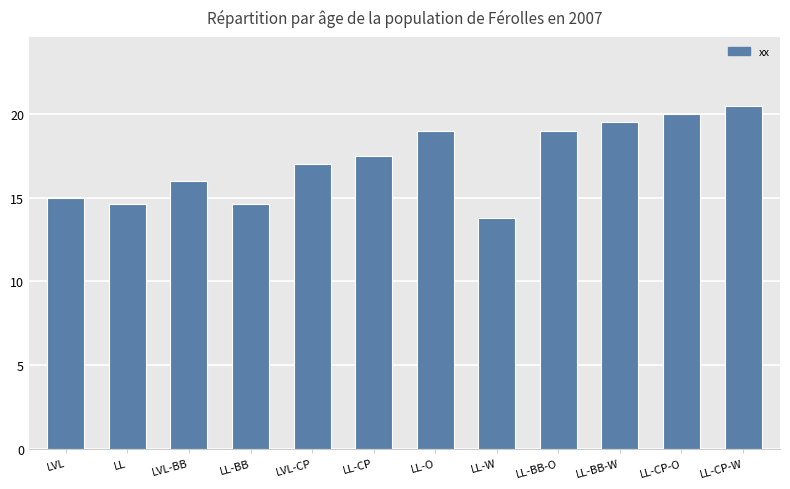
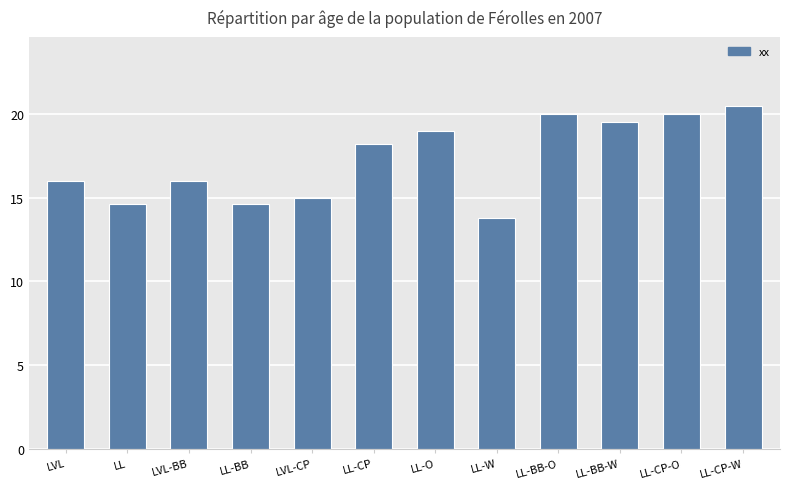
  {
-   "LVL": 15,
+   "LVL": 16,
    "LL": 14.6,
    "LVL-BB": 16.0,
    "LL-BB": 14.6,
-   "LVL-CP": 17,
-   "LL-CP": 17.5,
+   "LVL-CP": 15,
+   "LL-CP": 18.2,
    "LL-O": 19.0,
    "LL-W": 13.8,
-   "LL-BB-O": 19,
+   "LL-BB-O": 20,
    "LL-BB-W": 19.5,
    "LL-CP-O": 20.0,
    "LL-CP-W": 20.5
  }
